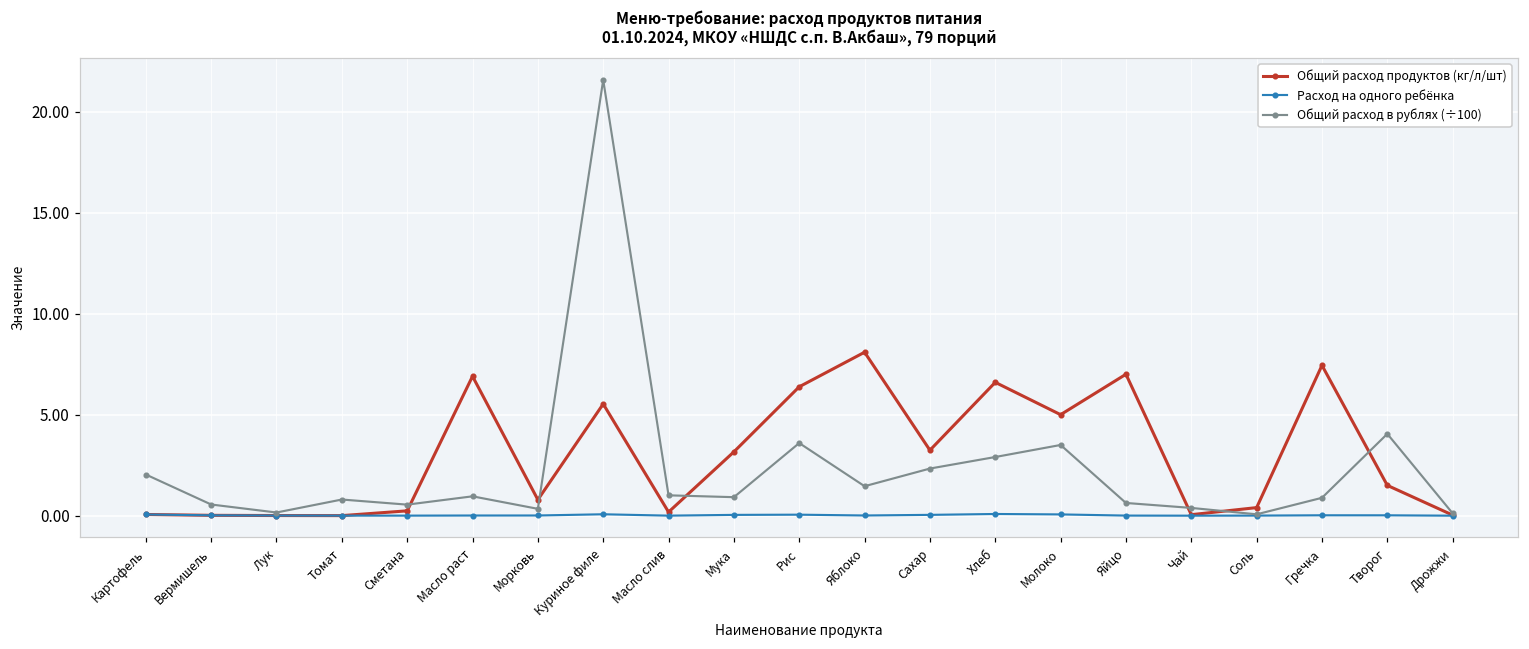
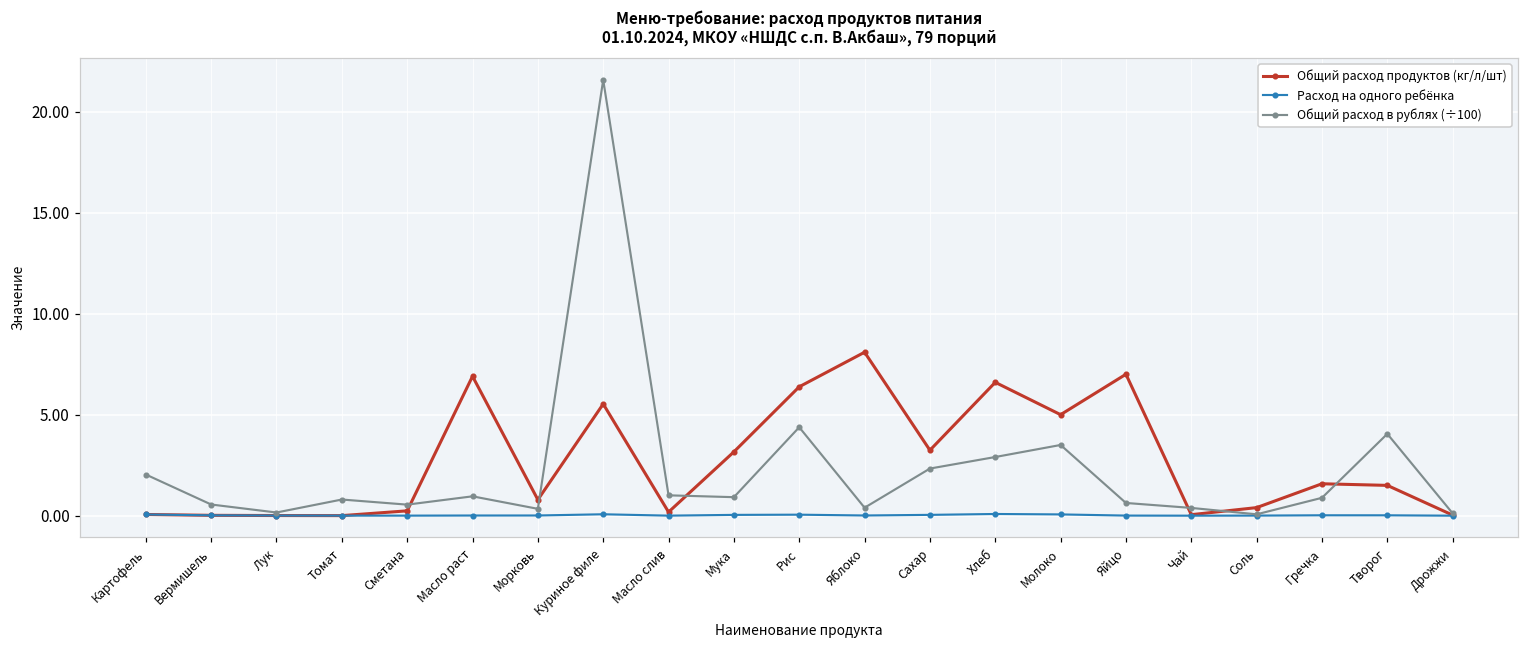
  {
    "Общий расход продуктов (кг/л/шт)": {
      "Сметана": 0.2,
      "Масло раст": 6.9,
      "Морковь": 0.8,
      "Куриное филе": 5.5,
      "Масло слив": 0.2,
      "Мука": 3.2,
      "Рис": 6.4,
      "Яблоко": 8.1,
      "Сахар": 3.2,
      "Хлеб": 6.6,
      "Молоко": 5.0,
      "Яйцо": 7.0,
      "Соль": 0.4,
-     "Гречка": 7.4,
+     "Гречка": 1.6,
      "Творог": 1.5
    },
    "Расход на одного ребёнка": {
      "Сметана": 0.0,
      "Масло раст": 0.0,
      "Морковь": 0.0,
      "Куриное филе": 0.1,
      "Масло слив": 0.0,
      "Мука": 0.0,
      "Рис": 0.1,
      "Яблоко": 0.0,
      "Сахар": 0.0,
      "Хлеб": 0.1,
      "Молоко": 0.1,
      "Яйцо": 0.0,
      "Гречка": 0.0,
      "Творог": 0.0
    },
    "Общий расход в рублях (÷100)": {
      "Картофель": 2.0,
      "Вермишель": 0.6,
      "Лук": 0.2,
      "Томат": 0.8,
      "Сметана": 0.5,
      "Масло раст": 1.0,
      "Морковь": 0.3,
      "Куриное филе": 21.6,
      "Масло слив": 1.0,
      "Мука": 0.9,
-     "Рис": 3.6,
-     "Яблоко": 1.5,
+     "Рис": 4.4,
+     "Яблоко": 0.4,
      "Сахар": 2.3,
      "Хлеб": 2.9,
      "Молоко": 3.5,
      "Яйцо": 0.6,
      "Чай": 0.4,
      "Гречка": 0.9,
      "Творог": 4.1
    }
  }
